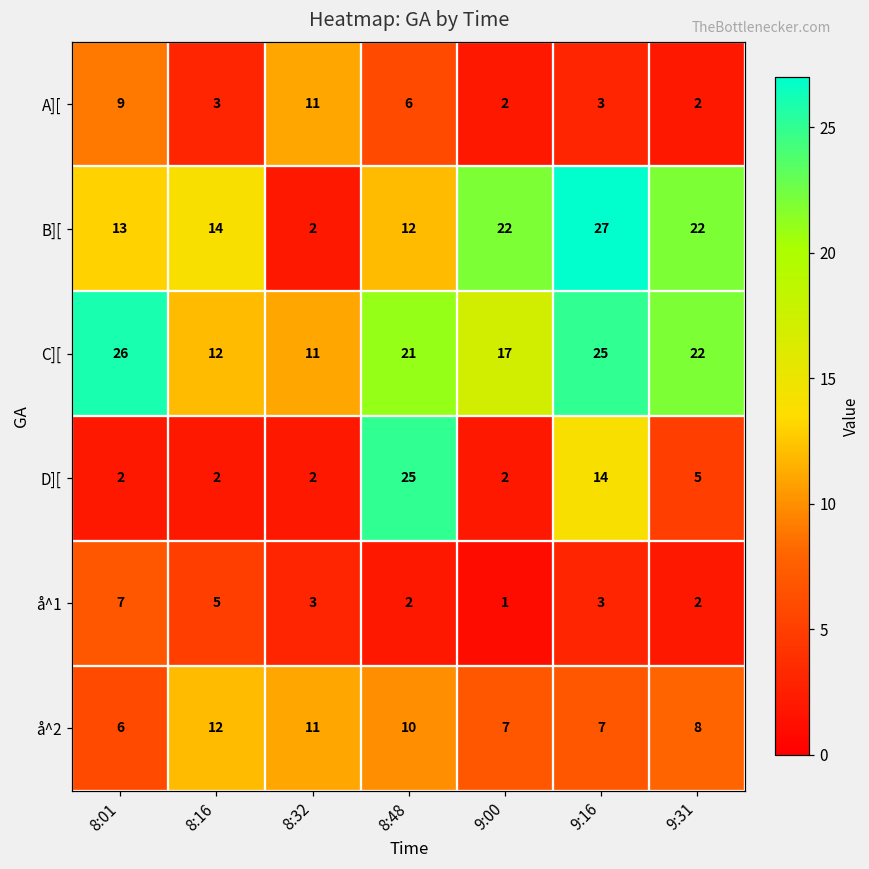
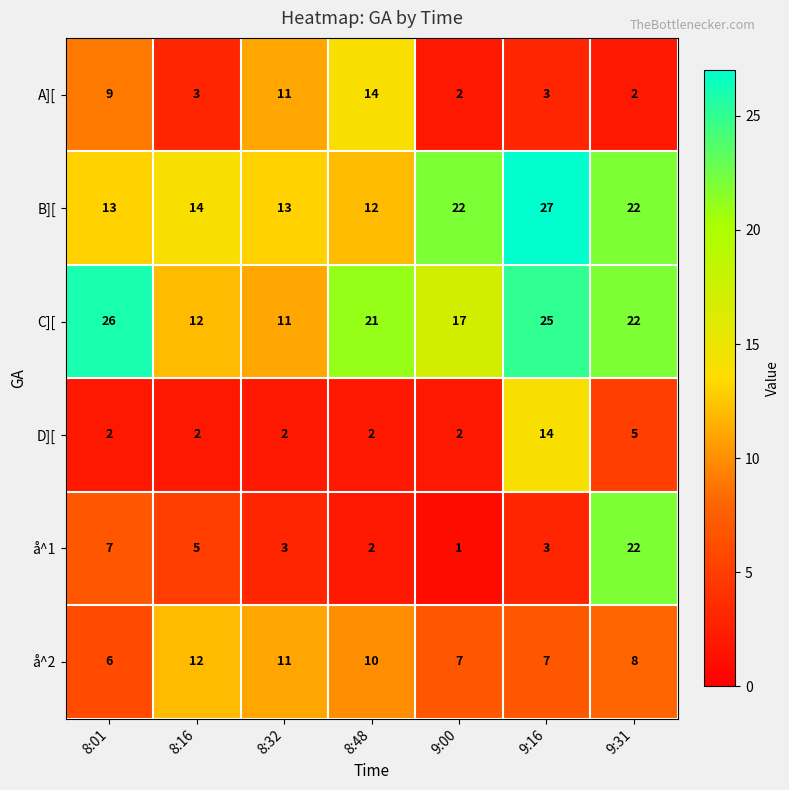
  {
    "A][": {
      "8:01": 9,
      "8:16": 3,
      "8:32": 11,
-     "8:48": 6,
+     "8:48": 14,
      "9:00": 2,
      "9:16": 3,
      "9:31": 2
    },
    "B][": {
      "8:01": 13,
      "8:16": 14,
-     "8:32": 2,
+     "8:32": 13,
      "8:48": 12,
      "9:00": 22,
      "9:16": 27,
      "9:31": 22
    },
    "C][": {
      "8:01": 26,
      "8:16": 12,
      "8:32": 11,
      "8:48": 21,
      "9:00": 17,
      "9:16": 25,
      "9:31": 22
    },
    "D][": {
      "8:01": 2,
      "8:16": 2,
      "8:32": 2,
-     "8:48": 25,
+     "8:48": 2,
      "9:00": 2,
      "9:16": 14,
      "9:31": 5
    },
    "å^1": {
      "8:01": 7,
      "8:16": 5,
      "8:32": 3,
      "8:48": 2,
      "9:00": 1,
      "9:16": 3,
-     "9:31": 2
+     "9:31": 22
    },
    "å^2": {
      "8:01": 6,
      "8:16": 12,
      "8:32": 11,
      "8:48": 10,
      "9:00": 7,
      "9:16": 7,
      "9:31": 8
    }
  }
